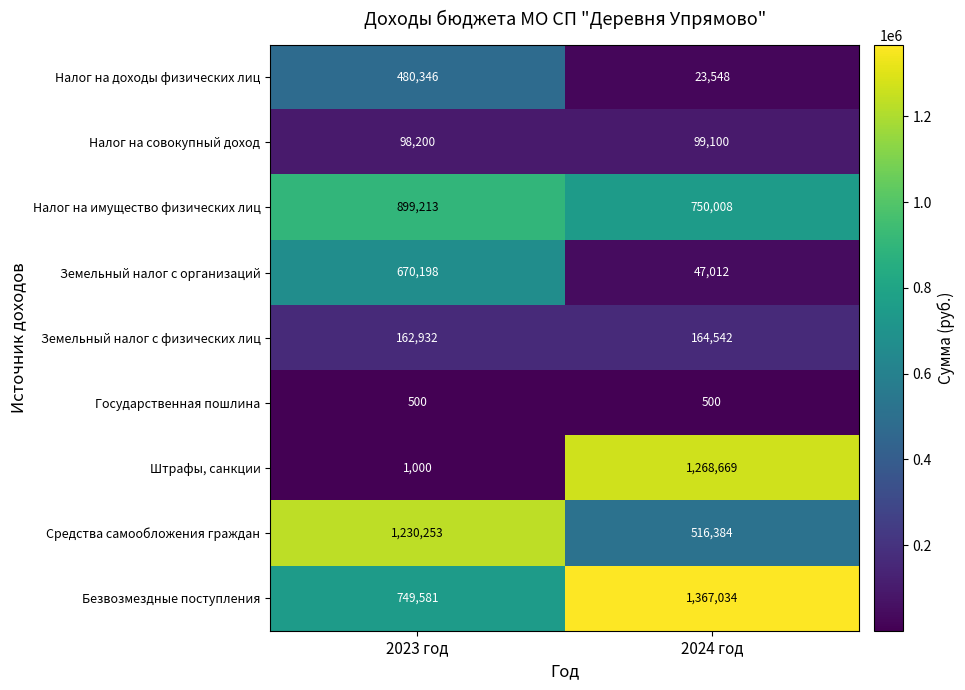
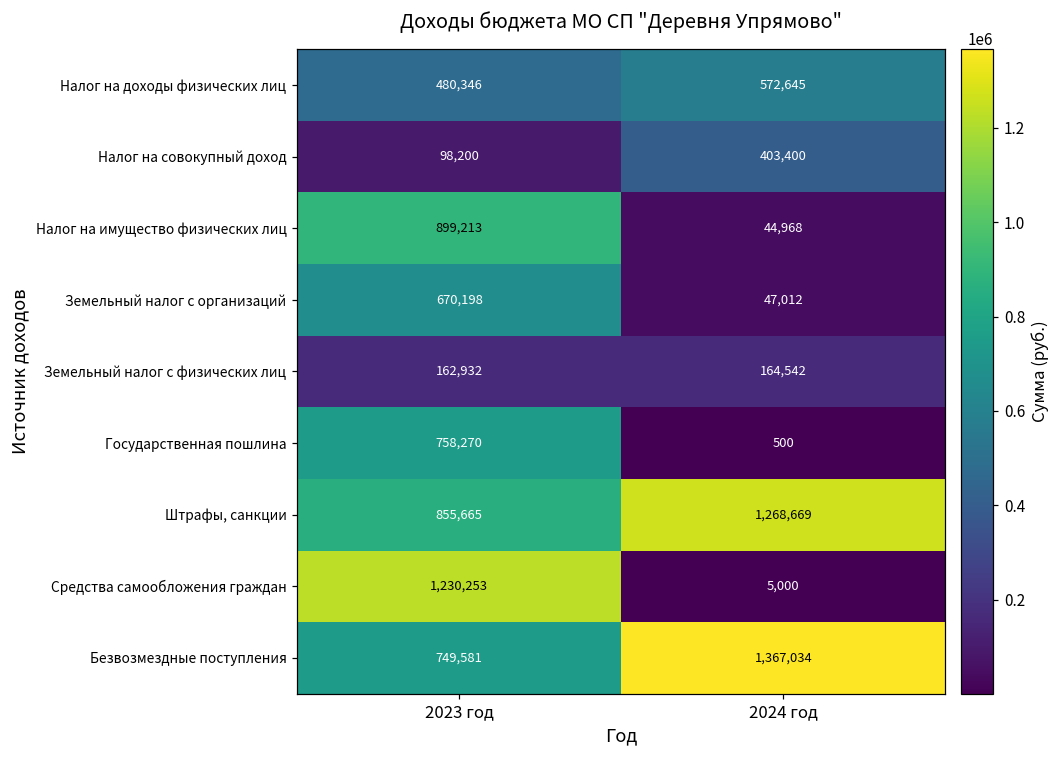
  {
    "Налог на доходы физических лиц": {
      "2023 год": "480,346",
-     "2024 год": "23,548"
+     "2024 год": "572,645"
    },
    "Налог на совокупный доход": {
      "2023 год": "98,200",
-     "2024 год": "99,100"
+     "2024 год": "403,400"
    },
    "Налог на имущество физических лиц": {
      "2023 год": "899,213",
-     "2024 год": "750,008"
+     "2024 год": "44,968"
    },
    "Земельный налог с организаций": {
      "2023 год": "670,198",
      "2024 год": "47,012"
    },
    "Земельный налог с физических лиц": {
      "2023 год": "162,932",
      "2024 год": "164,542"
    },
    "Государственная пошлина": {
-     "2023 год": "500",
+     "2023 год": "758,270",
      "2024 год": "500"
    },
    "Штрафы, санкции": {
-     "2023 год": "1,000",
+     "2023 год": "855,665",
      "2024 год": "1,268,669"
    },
    "Средства самообложения граждан": {
      "2023 год": "1,230,253",
-     "2024 год": "516,384"
+     "2024 год": "5,000"
    },
    "Безвозмездные поступления": {
      "2023 год": "749,581",
      "2024 год": "1,367,034"
    }
  }
